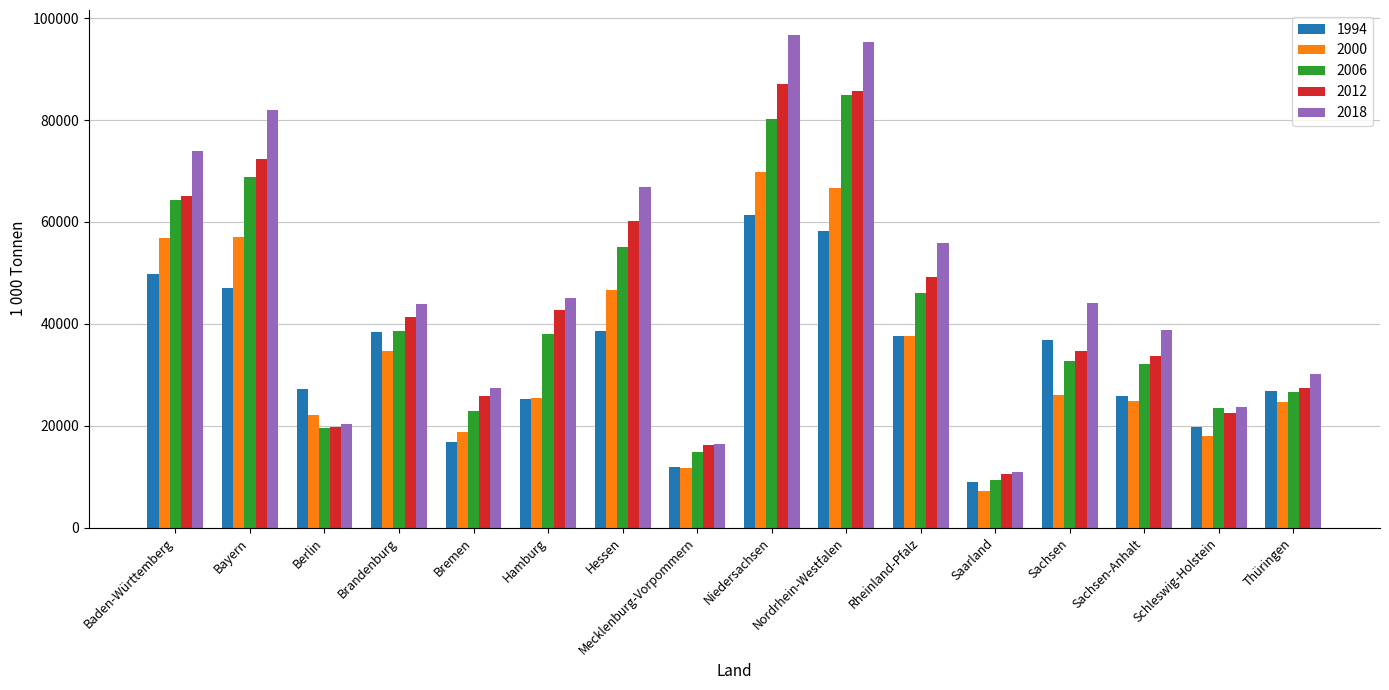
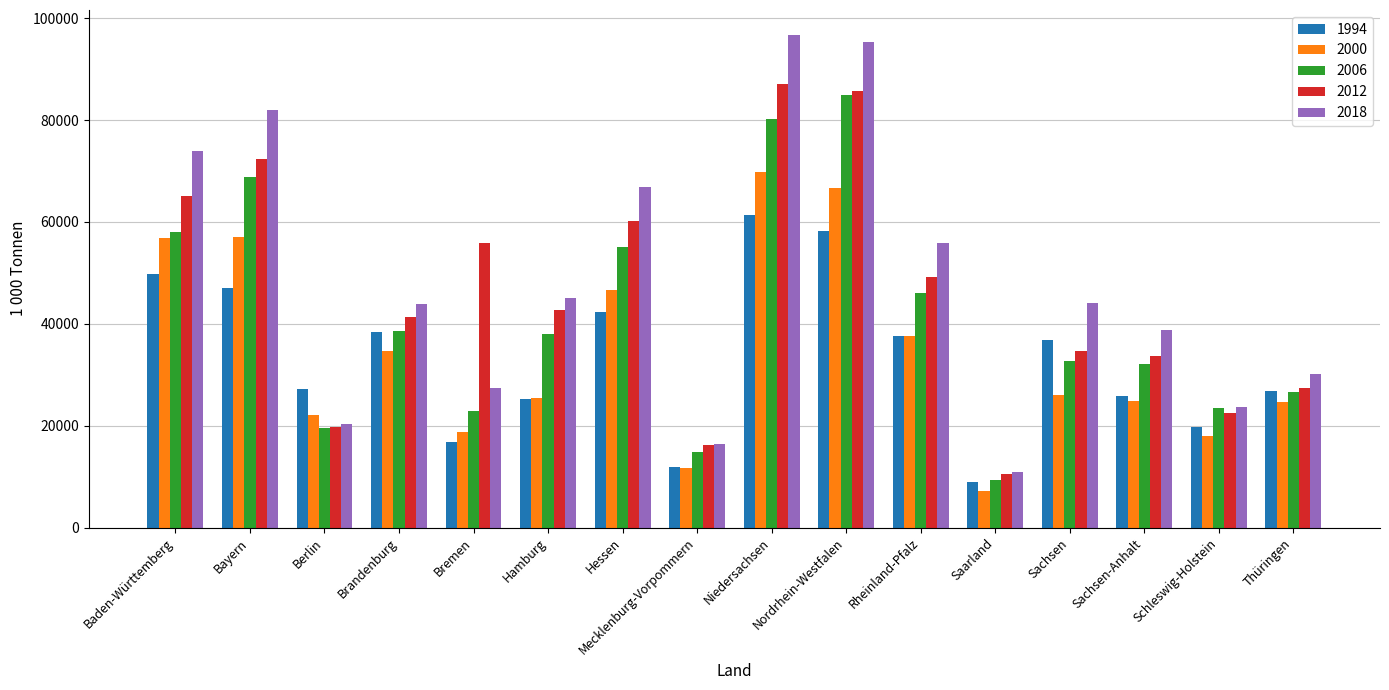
  {
    "1994": {
      "Baden-Württemberg": 50000,
      "Bayern": 47000,
      "Berlin": 27000,
      "Brandenburg": 38000,
      "Bremen": 17000,
      "Hamburg": 25000,
-     "Hessen": 39000,
+     "Hessen": 42000,
      "Mecklenburg-Vorpommern": 12000,
      "Niedersachsen": 61000,
      "Nordrhein-Westfalen": 58000,
      "Rheinland-Pfalz": 38000,
      "Saarland": 9000,
      "Sachsen": 37000,
      "Sachsen-Anhalt": 26000,
      "Schleswig-Holstein": 20000,
      "Thüringen": 27000
    },
    "2000": {
      "Baden-Württemberg": 57000,
      "Bayern": 57000,
      "Berlin": 22000,
      "Brandenburg": 35000,
      "Bremen": 19000,
      "Hamburg": 25000,
      "Hessen": 47000,
      "Mecklenburg-Vorpommern": 12000,
      "Niedersachsen": 70000,
      "Nordrhein-Westfalen": 67000,
      "Rheinland-Pfalz": 38000,
      "Saarland": 7000,
      "Sachsen": 26000,
      "Sachsen-Anhalt": 25000,
      "Schleswig-Holstein": 18000,
      "Thüringen": 25000
    },
    "2006": {
-     "Baden-Württemberg": 64000,
+     "Baden-Württemberg": 58000,
      "Bayern": 69000,
      "Berlin": 20000,
      "Brandenburg": 39000,
      "Bremen": 23000,
      "Hamburg": 38000,
      "Hessen": 55000,
      "Mecklenburg-Vorpommern": 15000,
      "Niedersachsen": 80000,
      "Nordrhein-Westfalen": 85000,
      "Rheinland-Pfalz": 46000,
      "Saarland": 9000,
      "Sachsen": 33000,
      "Sachsen-Anhalt": 32000,
      "Schleswig-Holstein": 23000,
      "Thüringen": 27000
    },
    "2012": {
      "Baden-Württemberg": 65000,
      "Bayern": 72000,
      "Berlin": 20000,
      "Brandenburg": 41000,
-     "Bremen": 26000,
+     "Bremen": 56000,
      "Hamburg": 43000,
      "Hessen": 60000,
      "Mecklenburg-Vorpommern": 16000,
      "Niedersachsen": 87000,
      "Nordrhein-Westfalen": 86000,
      "Rheinland-Pfalz": 49000,
      "Saarland": 11000,
      "Sachsen": 35000,
      "Sachsen-Anhalt": 34000,
      "Schleswig-Holstein": 22000,
      "Thüringen": 27000
    },
    "2018": {
      "Baden-Württemberg": 74000,
      "Bayern": 82000,
      "Berlin": 20000,
      "Brandenburg": 44000,
      "Bremen": 27000,
      "Hamburg": 45000,
      "Hessen": 67000,
      "Mecklenburg-Vorpommern": 16000,
      "Niedersachsen": 97000,
      "Nordrhein-Westfalen": 95000,
      "Rheinland-Pfalz": 56000,
      "Saarland": 11000,
      "Sachsen": 44000,
      "Sachsen-Anhalt": 39000,
      "Schleswig-Holstein": 24000,
      "Thüringen": 30000
    }
  }
